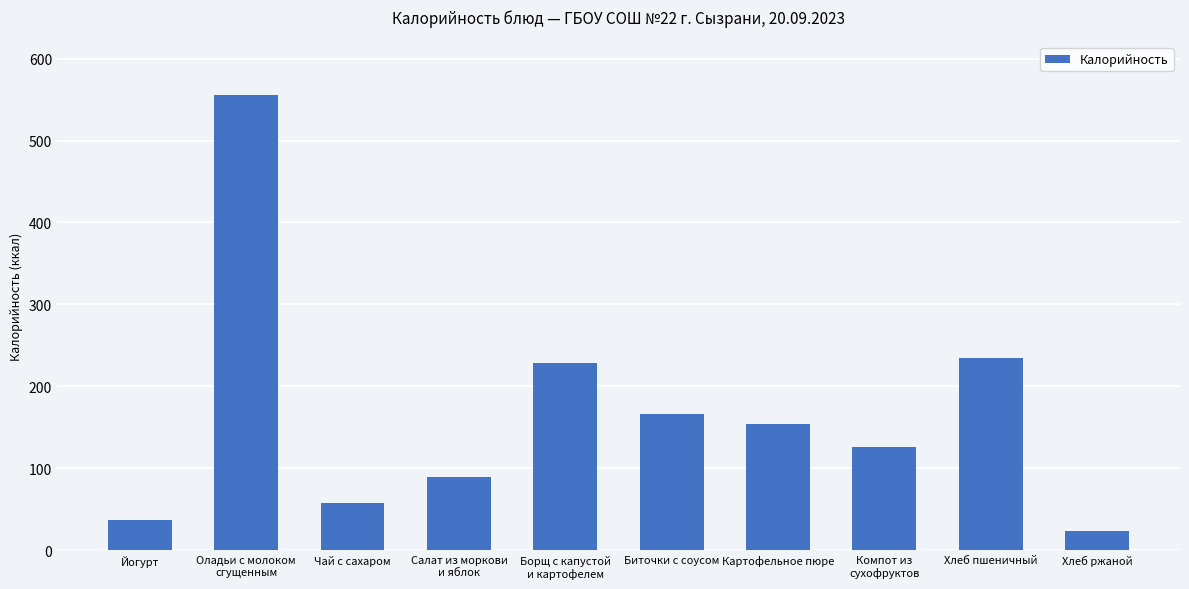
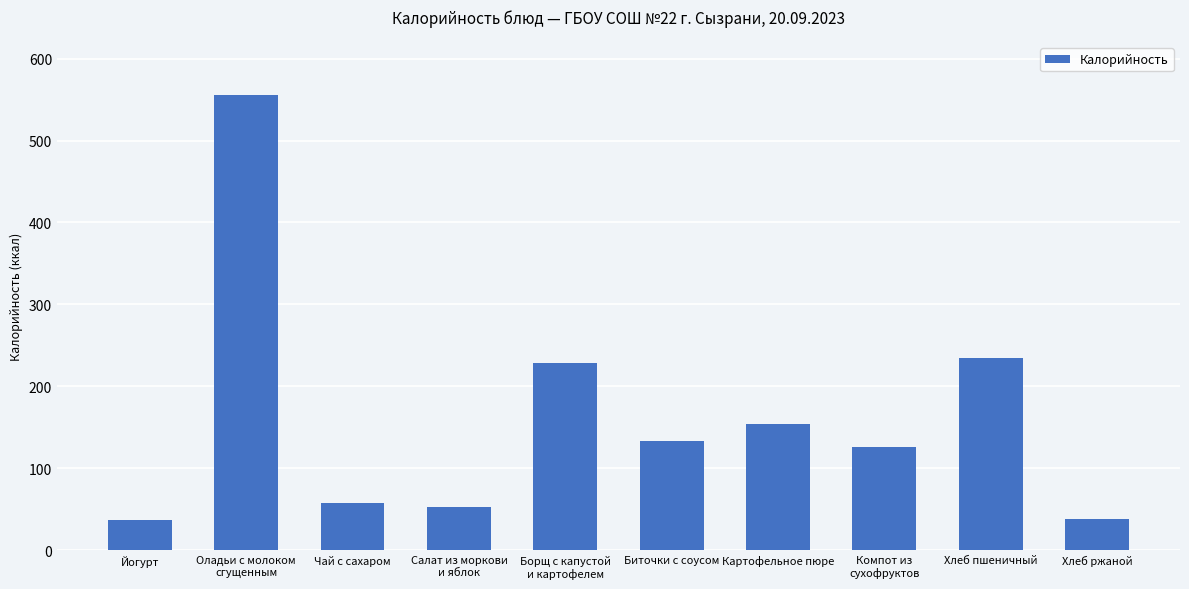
  {
    "Йогурт": 40,
    "Оладьи с молоком сгущенным": 560,
    "Чай с сахаром": 60,
-   "Салат из моркови и яблок": 90,
+   "Салат из моркови и яблок": 50,
    "Борщ с капустой и картофелем": 230,
-   "Биточки с соусом": 170,
+   "Биточки с соусом": 130,
    "Картофельное пюре": 150,
    "Компот из сухофруктов": 130,
    "Хлеб пшеничный": 230,
-   "Хлеб ржаной": 20
+   "Хлеб ржаной": 40
  }
